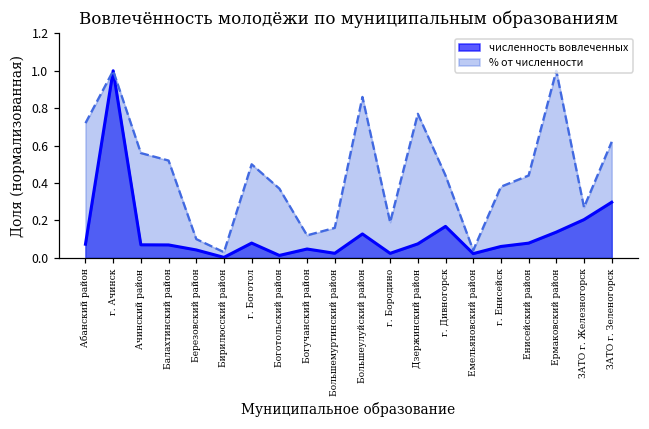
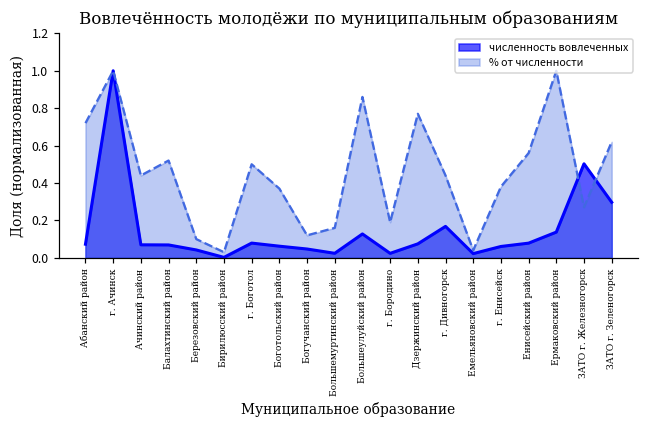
  {
    "численность вовлеченных": {
      "Абанский район": 0.07,
      "Ачинский район": 0.07,
      "Балахтинский район": 0.07,
      "Березовский район": 0.04,
      "Бирилюсский район": 0.00,
      "г. Боготол": 0.08,
-     "Боготольский район": 0.01,
+     "Боготольский район": 0.06,
      "Богучанский район": 0.05,
      "Большемуртинский район": 0.02,
      "Большеулуйский район": 0.13,
      "г. Бородино": 0.02,
      "Дзержинский район": 0.07,
      "г. Дивногорск": 0.17,
      "Емельяновский район": 0.02,
      "г. Енисейск": 0.06,
      "Енисейский район": 0.08,
      "Ермаковский район": 0.14,
-     "ЗАТО г. Железногорск": 0.20,
+     "ЗАТО г. Железногорск": 0.50,
      "ЗАТО г. Зеленогорск": 0.30
    },
    "% от численности": {
      "Абанский район": 0.72,
-     "Ачинский район": 0.56,
+     "Ачинский район": 0.44,
      "Балахтинский район": 0.52,
      "Березовский район": 0.10,
      "Бирилюсский район": 0.03,
      "г. Боготол": 0.50,
      "Боготольский район": 0.37,
      "Богучанский район": 0.12,
      "Большемуртинский район": 0.16,
      "Большеулуйский район": 0.86,
      "г. Бородино": 0.19,
      "Дзержинский район": 0.77,
      "г. Дивногорск": 0.44,
      "Емельяновский район": 0.04,
      "г. Енисейск": 0.38,
-     "Енисейский район": 0.44,
+     "Енисейский район": 0.56,
      "ЗАТО г. Железногорск": 0.27,
      "ЗАТО г. Зеленогорск": 0.62
    }
  }
